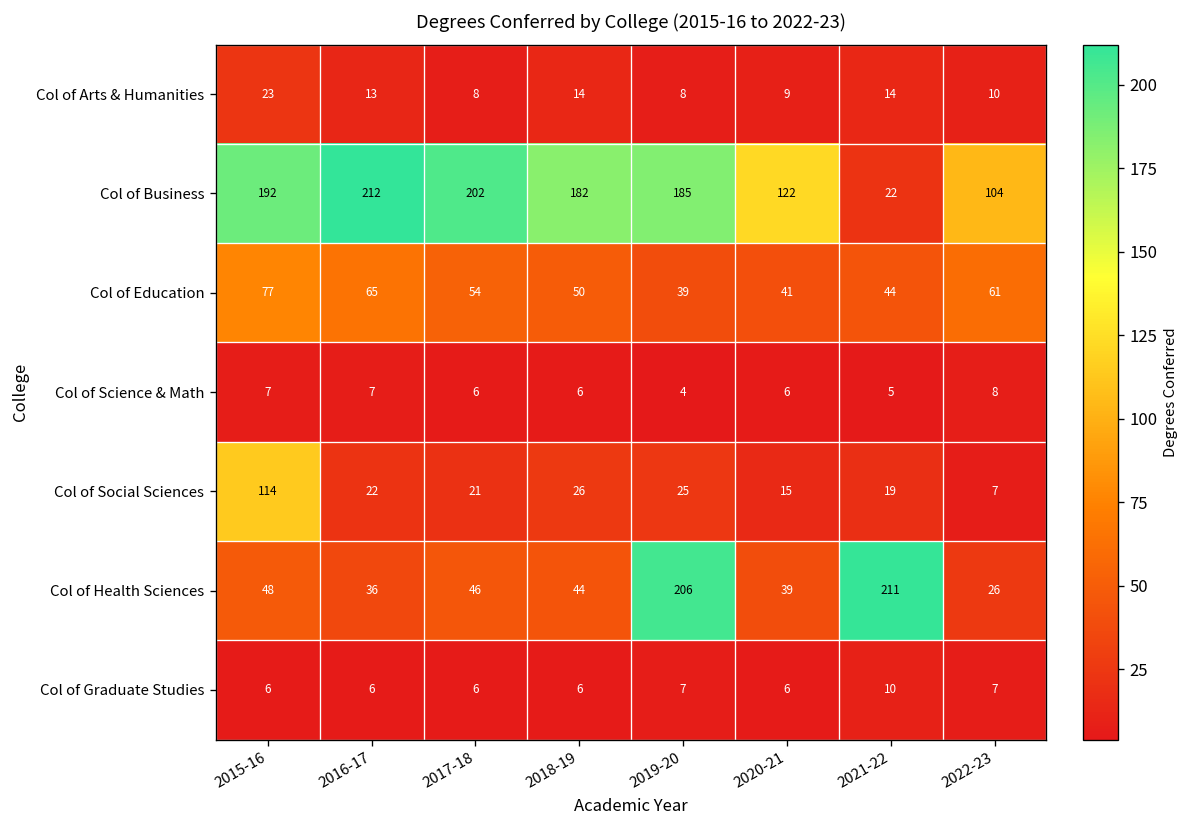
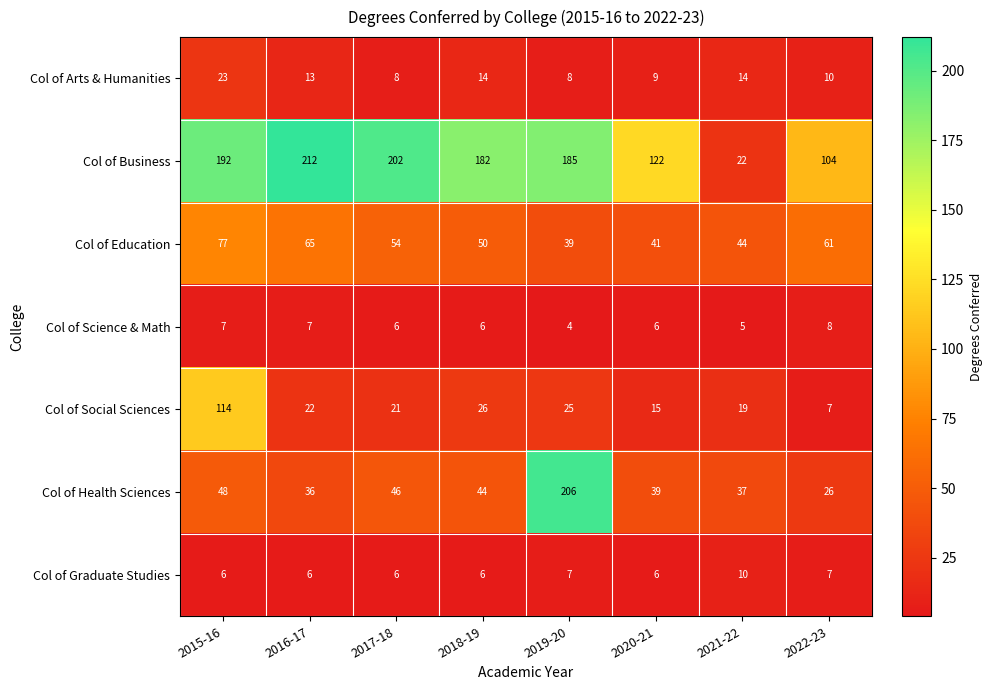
  {
    "Col of Arts & Humanities": {
      "2015-16": 23,
      "2016-17": 13,
      "2017-18": 8,
      "2018-19": 14,
      "2019-20": 8,
      "2020-21": 9,
      "2021-22": 14,
      "2022-23": 10
    },
    "Col of Business": {
      "2015-16": 192,
      "2016-17": 212,
      "2017-18": 202,
      "2018-19": 182,
      "2019-20": 185,
      "2020-21": 122,
      "2021-22": 22,
      "2022-23": 104
    },
    "Col of Education": {
      "2015-16": 77,
      "2016-17": 65,
      "2017-18": 54,
      "2018-19": 50,
      "2019-20": 39,
      "2020-21": 41,
      "2021-22": 44,
      "2022-23": 61
    },
    "Col of Science & Math": {
      "2015-16": 7,
      "2016-17": 7,
      "2017-18": 6,
      "2018-19": 6,
      "2019-20": 4,
      "2020-21": 6,
      "2021-22": 5,
      "2022-23": 8
    },
    "Col of Social Sciences": {
      "2015-16": 114,
      "2016-17": 22,
      "2017-18": 21,
      "2018-19": 26,
      "2019-20": 25,
      "2020-21": 15,
      "2021-22": 19,
      "2022-23": 7
    },
    "Col of Health Sciences": {
      "2015-16": 48,
      "2016-17": 36,
      "2017-18": 46,
      "2018-19": 44,
      "2019-20": 206,
      "2020-21": 39,
-     "2021-22": 211,
+     "2021-22": 37,
      "2022-23": 26
    },
    "Col of Graduate Studies": {
      "2015-16": 6,
      "2016-17": 6,
      "2017-18": 6,
      "2018-19": 6,
      "2019-20": 7,
      "2020-21": 6,
      "2021-22": 10,
      "2022-23": 7
    }
  }
